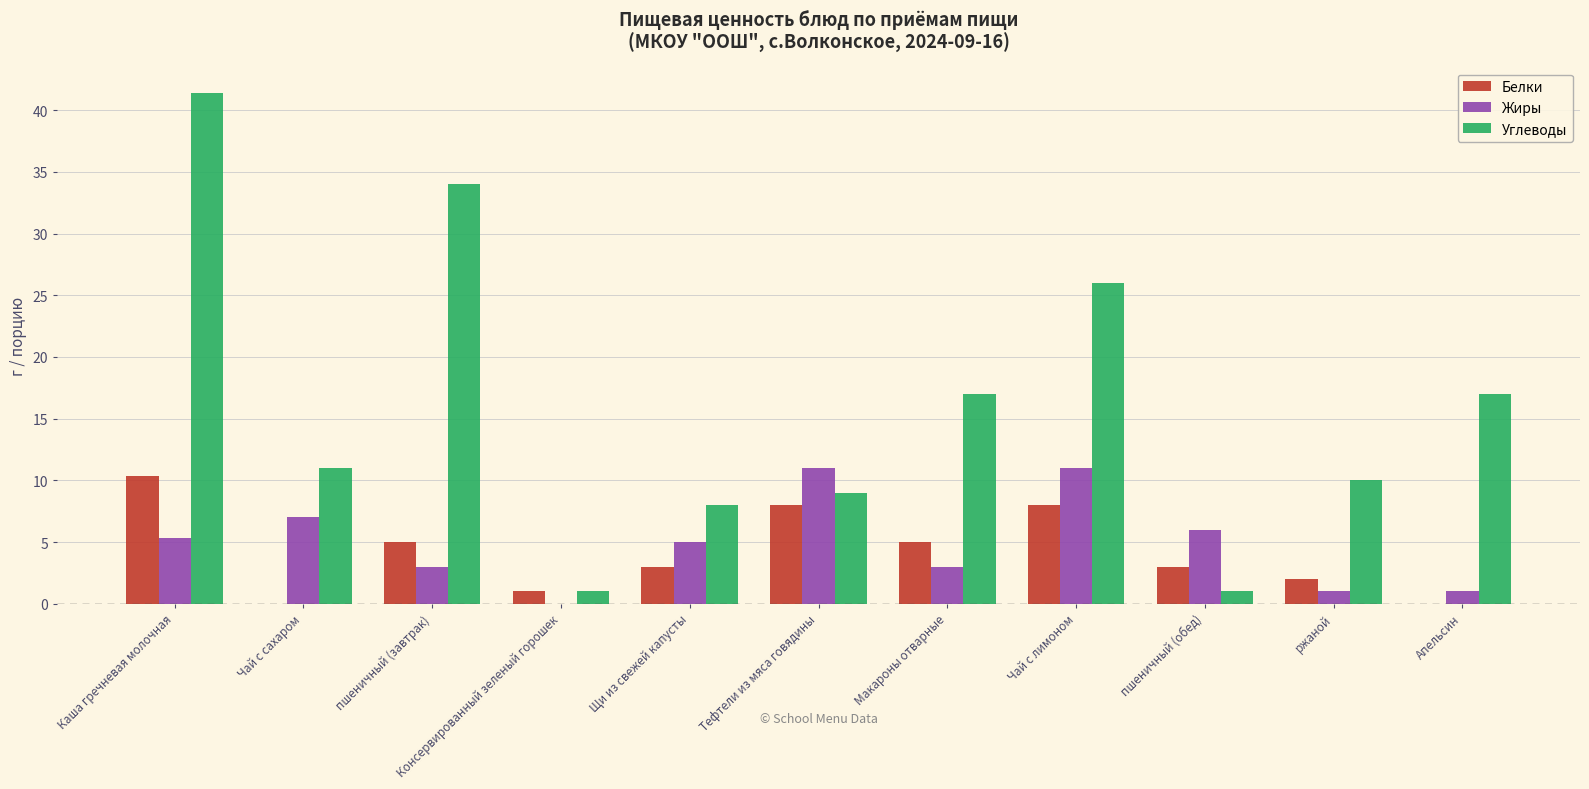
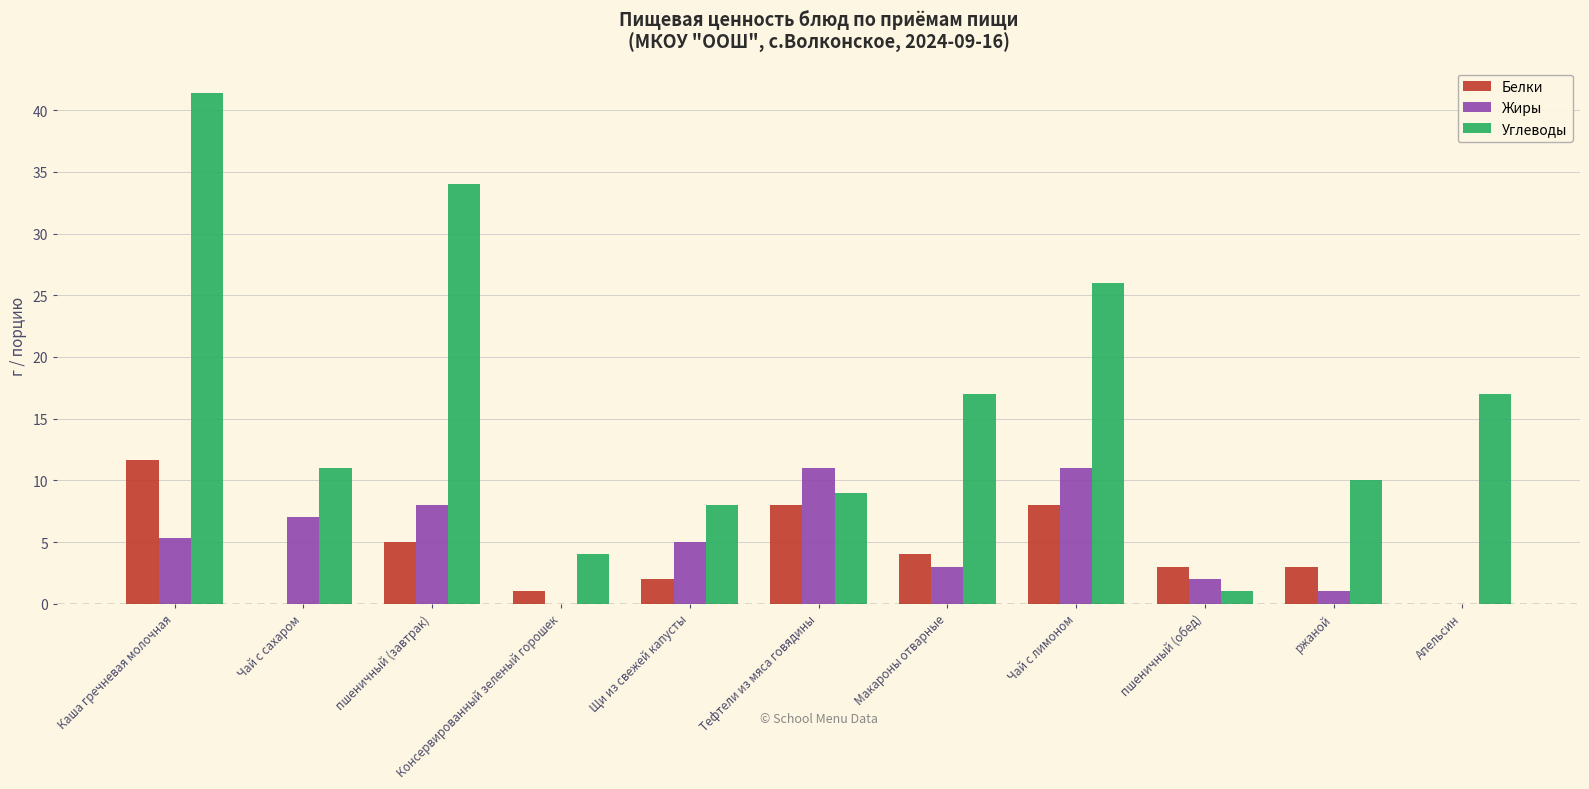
  {
    "Белки": {
-     "Каша гречневая молочная": 10.4,
+     "Каша гречневая молочная": 11.7,
      "Чай с сахаром": 0.0,
      "пшеничный (завтрак)": 5.0,
      "Консервированный зеленый горошек": 1.0,
-     "Щи из свежей капусты": 3,
+     "Щи из свежей капусты": 2,
      "Тефтели из мяса говядины": 8.0,
-     "Макароны отварные": 5,
+     "Макароны отварные": 4,
      "Чай с лимоном": 8.0,
      "пшеничный (обед)": 3.0,
-     "ржаной": 2,
+     "ржаной": 3,
      "Апельсин": 0.0
    },
    "Жиры": {
      "Каша гречневая молочная": 5.3,
      "Чай с сахаром": 7,
-     "пшеничный (завтрак)": 3,
+     "пшеничный (завтрак)": 8,
      "Консервированный зеленый горошек": 0,
      "Щи из свежей капусты": 5,
      "Тефтели из мяса говядины": 11,
      "Макароны отварные": 3,
      "Чай с лимоном": 11,
-     "пшеничный (обед)": 6,
+     "пшеничный (обед)": 2,
      "ржаной": 1,
-     "Апельсин": 1
+     "Апельсин": 0
    },
    "Углеводы": {
      "Каша гречневая молочная": 41.4,
      "Чай с сахаром": 11,
      "пшеничный (завтрак)": 34,
-     "Консервированный зеленый горошек": 1,
+     "Консервированный зеленый горошек": 4,
      "Щи из свежей капусты": 8,
      "Тефтели из мяса говядины": 9,
      "Макароны отварные": 17,
      "Чай с лимоном": 26,
      "пшеничный (обед)": 1,
      "ржаной": 10,
      "Апельсин": 17
    }
  }
